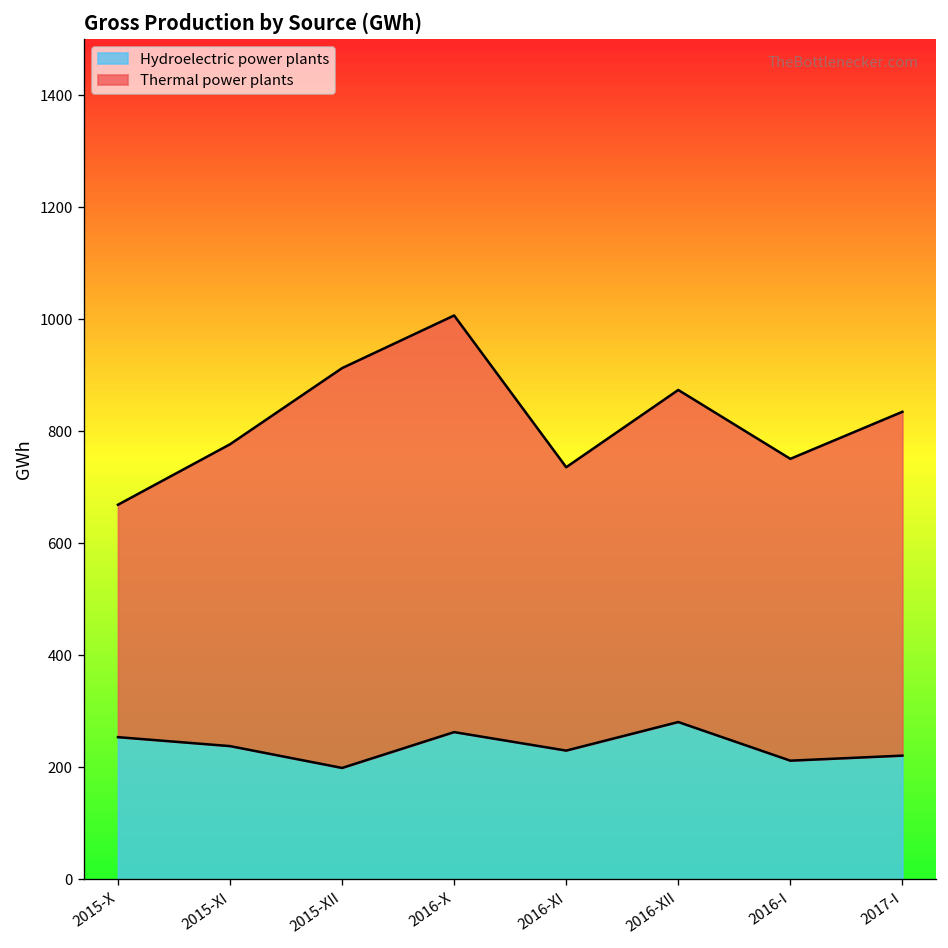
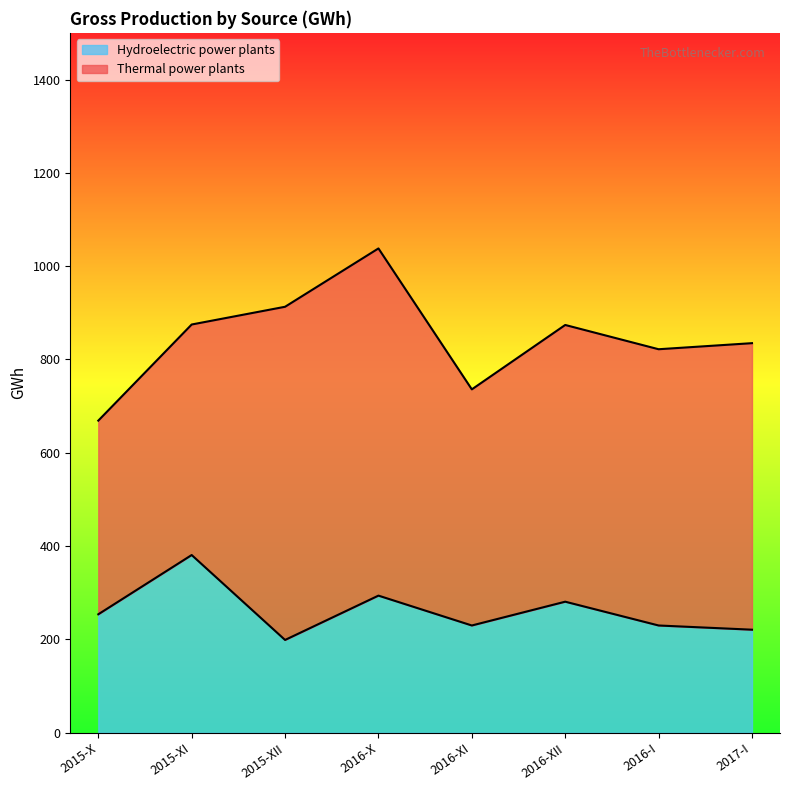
  {
    "Hydroelectric power plants": {
      "2015-X": 250,
-     "2015-XI": 240,
+     "2015-XI": 380,
      "2015-XII": 200,
-     "2016-X": 260,
+     "2016-X": 290,
      "2016-XI": 230,
      "2016-XII": 280,
-     "2016-I": 210,
+     "2016-I": 230,
      "2017-I": 220
    },
    "Thermal power plants": {
      "2015-X": 420,
-     "2015-XI": 540,
+     "2015-XI": 490,
      "2015-XII": 710,
      "2016-X": 740,
      "2016-XI": 510,
      "2016-XII": 590,
-     "2016-I": 540,
+     "2016-I": 590,
      "2017-I": 610
    }
  }
